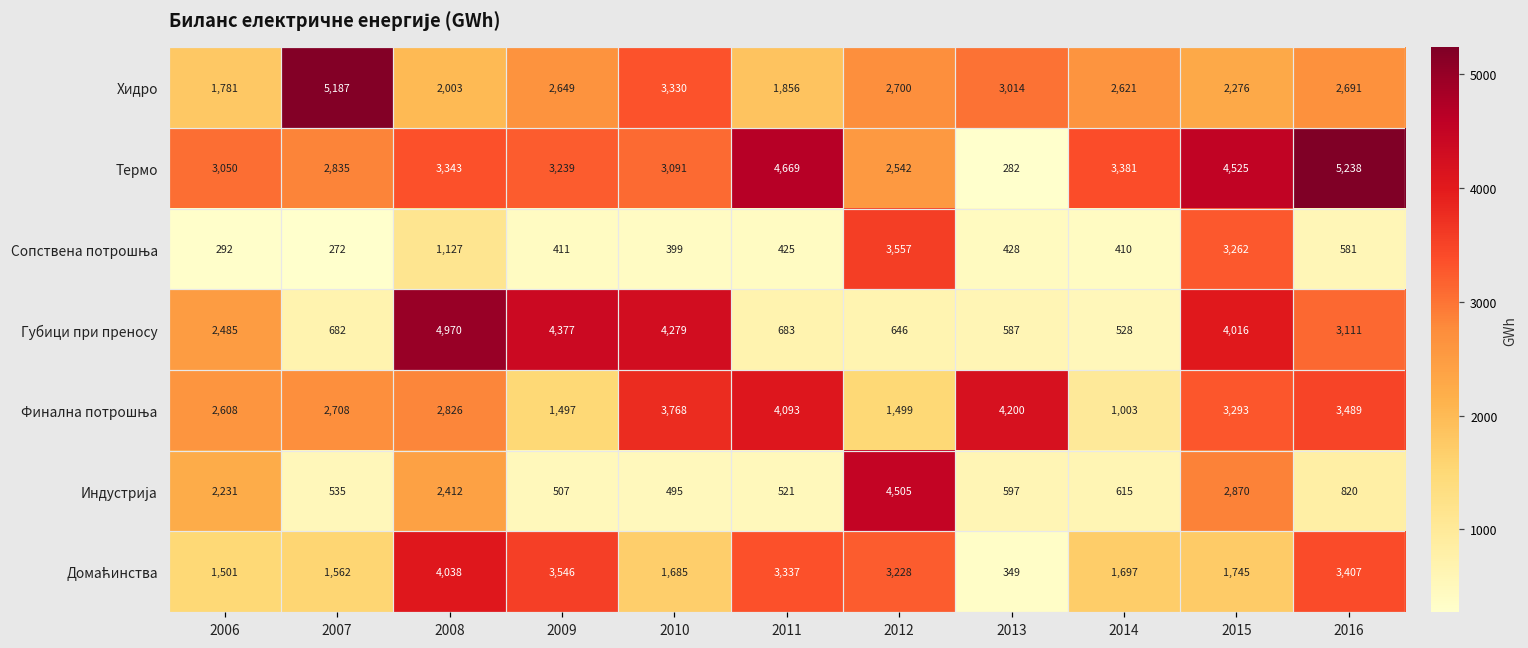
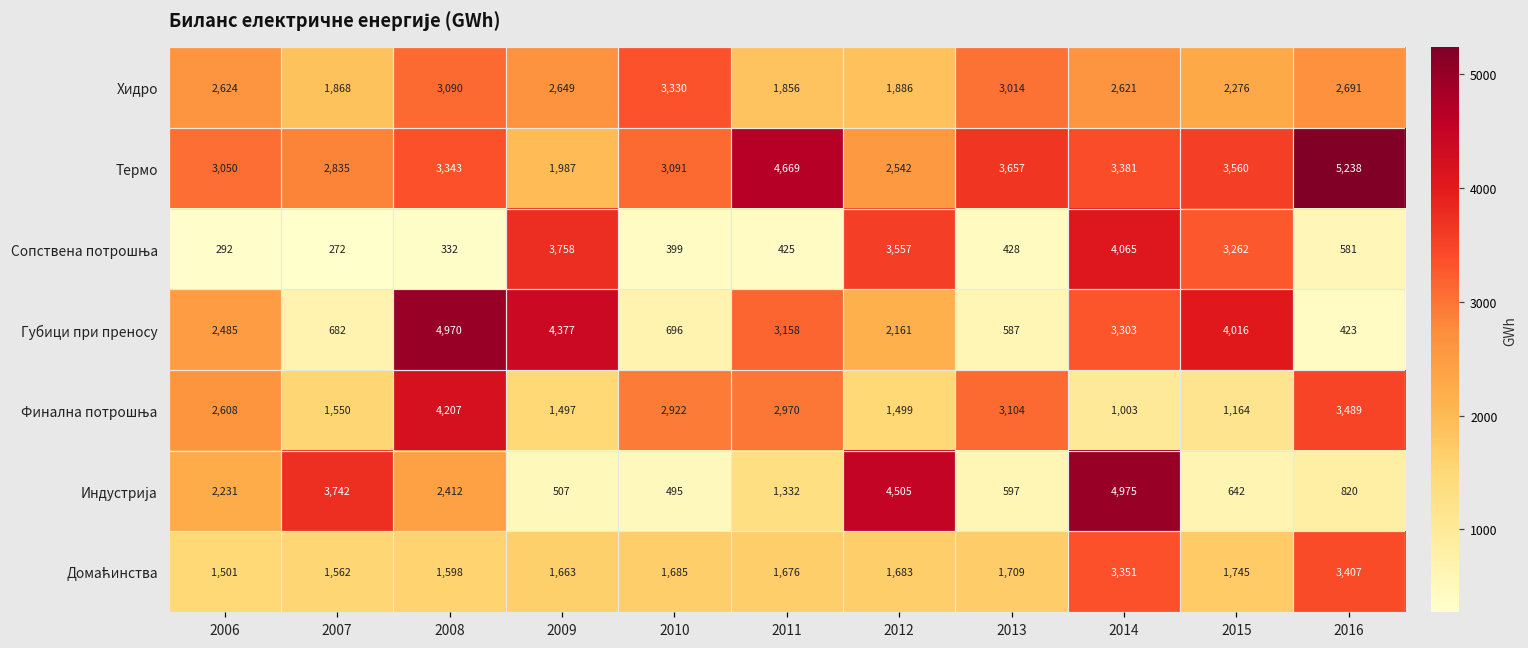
  {
    "Хидро": {
-     "2006": "1,781",
-     "2007": "5,187",
-     "2008": "2,003",
+     "2006": "2,624",
+     "2007": "1,868",
+     "2008": "3,090",
      "2009": "2,649",
      "2010": "3,330",
      "2011": "1,856",
-     "2012": "2,700",
+     "2012": "1,886",
      "2013": "3,014",
      "2014": "2,621",
      "2015": "2,276",
      "2016": "2,691"
    },
    "Термо": {
      "2006": "3,050",
      "2007": "2,835",
      "2008": "3,343",
-     "2009": "3,239",
+     "2009": "1,987",
      "2010": "3,091",
      "2011": "4,669",
      "2012": "2,542",
-     "2013": "282",
+     "2013": "3,657",
      "2014": "3,381",
-     "2015": "4,525",
+     "2015": "3,560",
      "2016": "5,238"
    },
    "Сопствена потрошња": {
      "2006": "292",
      "2007": "272",
-     "2008": "1,127",
-     "2009": "411",
+     "2008": "332",
+     "2009": "3,758",
      "2010": "399",
      "2011": "425",
      "2012": "3,557",
      "2013": "428",
-     "2014": "410",
+     "2014": "4,065",
      "2015": "3,262",
      "2016": "581"
    },
    "Губици при преносу": {
      "2006": "2,485",
      "2007": "682",
      "2008": "4,970",
      "2009": "4,377",
-     "2010": "4,279",
-     "2011": "683",
-     "2012": "646",
+     "2010": "696",
+     "2011": "3,158",
+     "2012": "2,161",
      "2013": "587",
-     "2014": "528",
+     "2014": "3,303",
      "2015": "4,016",
-     "2016": "3,111"
+     "2016": "423"
    },
    "Финална потрошња": {
      "2006": "2,608",
-     "2007": "2,708",
-     "2008": "2,826",
+     "2007": "1,550",
+     "2008": "4,207",
      "2009": "1,497",
-     "2010": "3,768",
-     "2011": "4,093",
+     "2010": "2,922",
+     "2011": "2,970",
      "2012": "1,499",
-     "2013": "4,200",
+     "2013": "3,104",
      "2014": "1,003",
-     "2015": "3,293",
+     "2015": "1,164",
      "2016": "3,489"
    },
    "Индустрија": {
      "2006": "2,231",
-     "2007": "535",
+     "2007": "3,742",
      "2008": "2,412",
      "2009": "507",
      "2010": "495",
-     "2011": "521",
+     "2011": "1,332",
      "2012": "4,505",
      "2013": "597",
-     "2014": "615",
-     "2015": "2,870",
+     "2014": "4,975",
+     "2015": "642",
      "2016": "820"
    },
    "Домаћинства": {
      "2006": "1,501",
      "2007": "1,562",
-     "2008": "4,038",
-     "2009": "3,546",
+     "2008": "1,598",
+     "2009": "1,663",
      "2010": "1,685",
-     "2011": "3,337",
-     "2012": "3,228",
-     "2013": "349",
-     "2014": "1,697",
+     "2011": "1,676",
+     "2012": "1,683",
+     "2013": "1,709",
+     "2014": "3,351",
      "2015": "1,745",
      "2016": "3,407"
    }
  }
